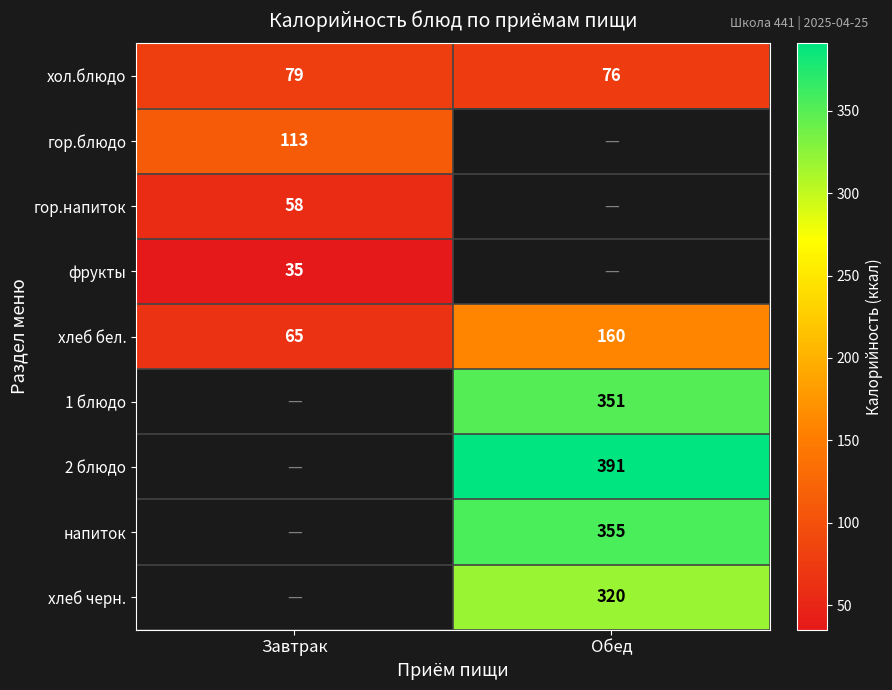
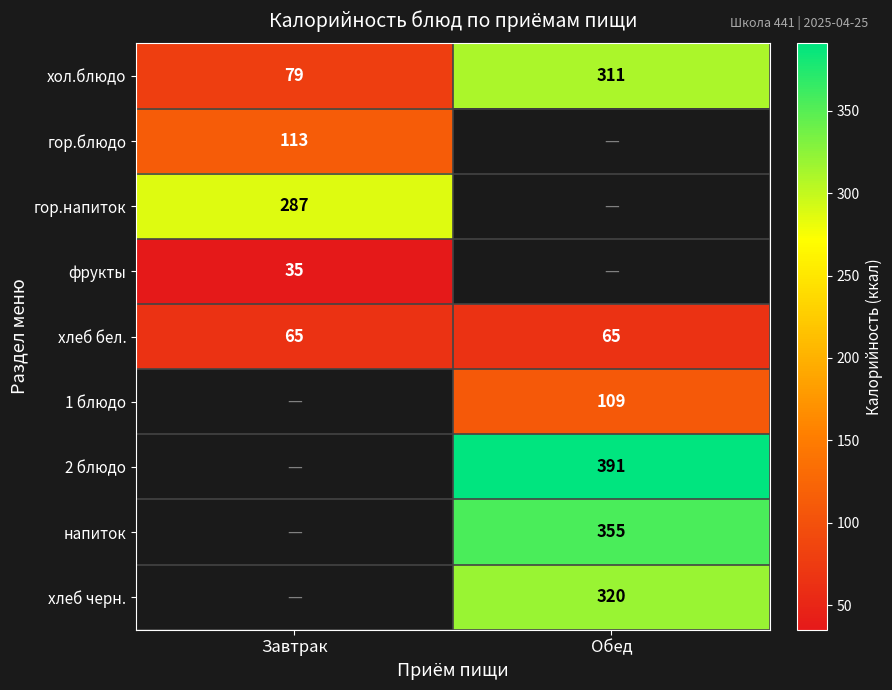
  {
    "хол.блюдо": {
      "Завтрак": 79,
-     "Обед": 76
+     "Обед": 311
    },
    "гор.блюдо": {
      "Завтрак": 113
    },
    "гор.напиток": {
-     "Завтрак": 58
+     "Завтрак": 287
    },
    "фрукты": {
      "Завтрак": 35
    },
    "хлеб бел.": {
      "Завтрак": 65,
-     "Обед": 160
+     "Обед": 65
    },
    "1 блюдо": {
-     "Обед": 351
+     "Обед": 109
    },
    "2 блюдо": {
      "Обед": 391
    },
    "напиток": {
      "Обед": 355
    },
    "хлеб черн.": {
      "Обед": 320
    }
  }
